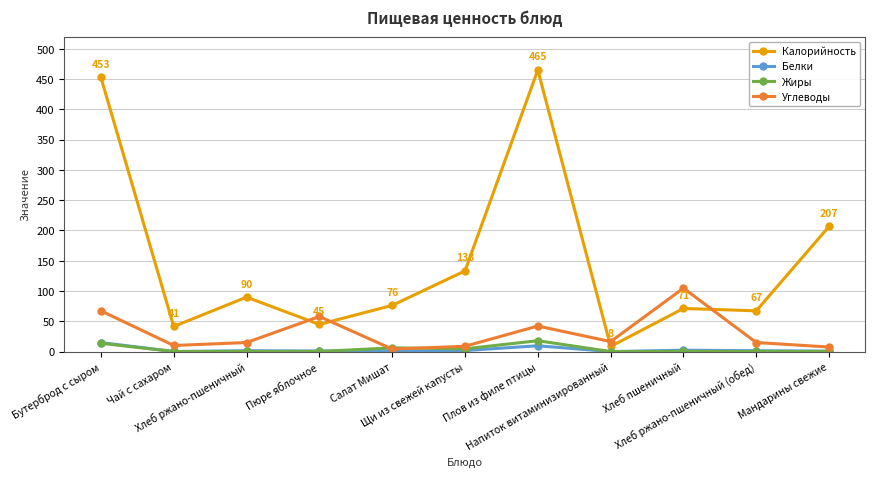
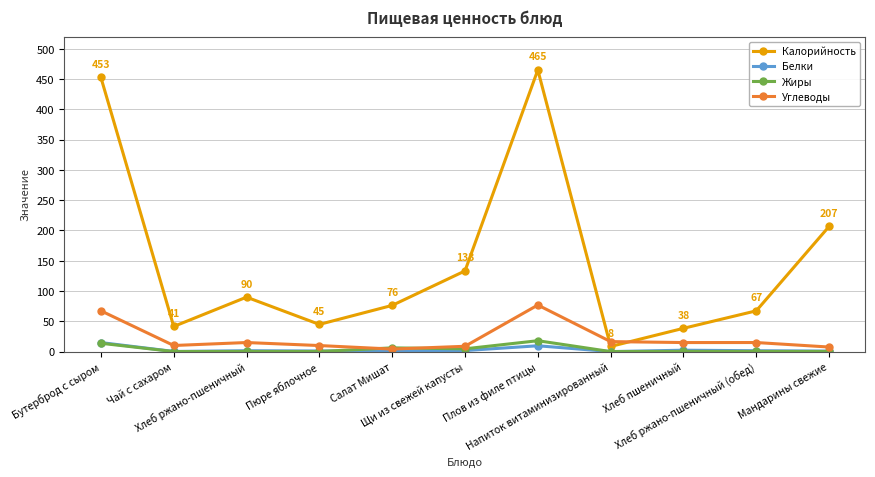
  {
    "Калорийность": {
      "Бутерброд с сыром": 453,
      "Чай с сахаром": 41,
      "Хлеб ржано-пшеничный": 90,
      "Пюре яблочное": 45,
      "Салат Мишат": 76,
      "Щи из свежей капусты": 133,
      "Плов из филе птицы": 465,
      "Напиток витаминизированный": 8,
-     "Хлеб пшеничный": 71,
+     "Хлеб пшеничный": 38,
      "Хлеб ржано-пшеничный (обед)": 67,
      "Мандарины свежие": 207
    },
    "Белки": {
      "Плов из филе птицы": 10
    },
    "Жиры": {
      "Плов из филе птицы": 20
    },
    "Углеводы": {
      "Бутерброд с сыром": 70,
      "Чай с сахаром": 10,
      "Хлеб ржано-пшеничный": 10,
-     "Пюре яблочное": 60,
-     "Плов из филе птицы": 40,
-     "Хлеб пшеничный": 100,
+     "Пюре яблочное": 10,
+     "Плов из филе птицы": 80,
+     "Хлеб пшеничный": 10,
      "Хлеб ржано-пшеничный (обед)": 10,
      "Мандарины свежие": 10
    }
  }
